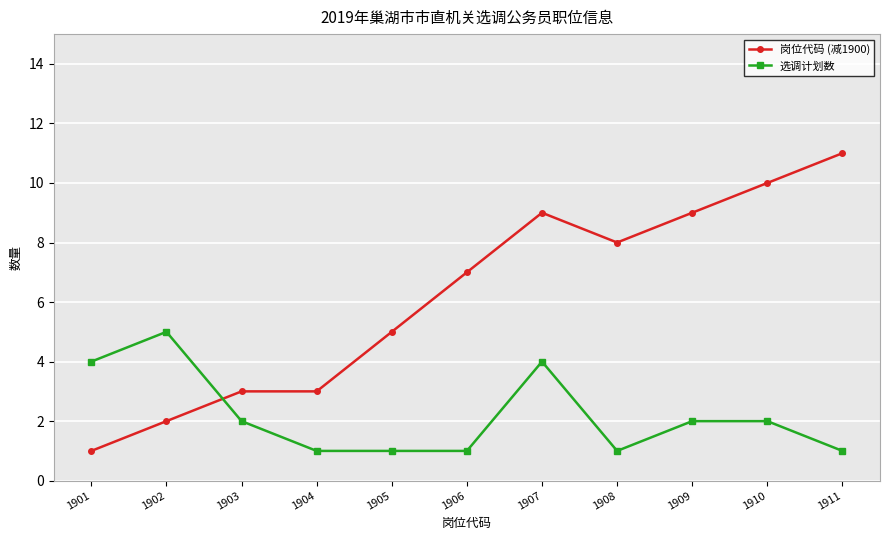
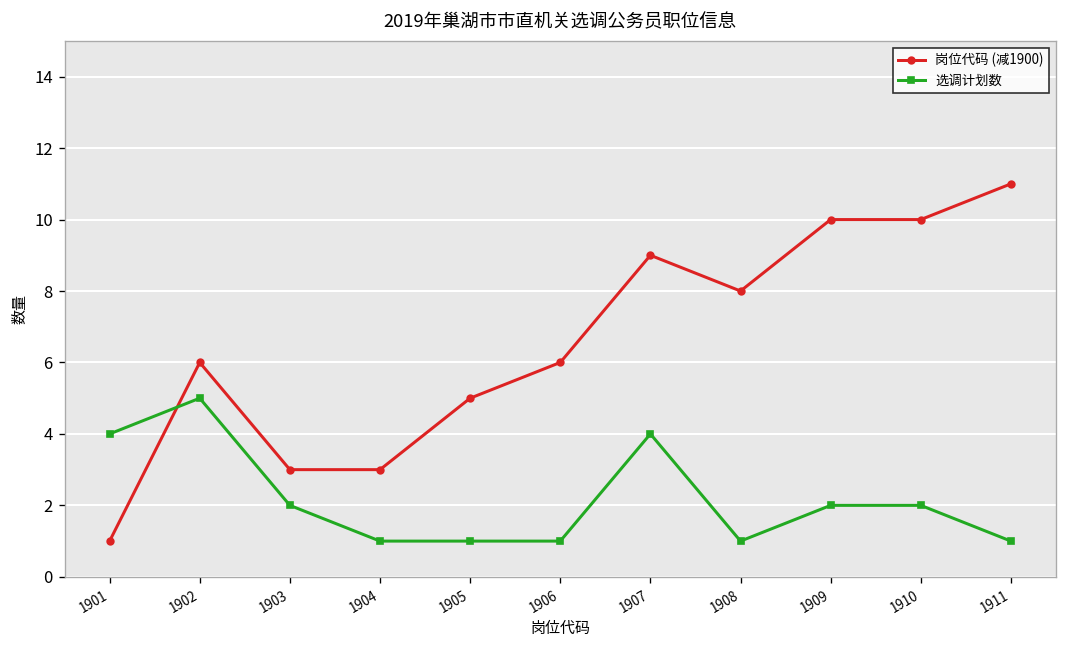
  {
    "岗位代码 (减1900)": {
      "1901": 1.0,
-     "1902": 2.0,
+     "1902": 6.0,
      "1903": 3.0,
      "1904": 3.0,
      "1905": 5.0,
-     "1906": 7.0,
+     "1906": 6.0,
      "1907": 9.0,
      "1908": 8.0,
-     "1909": 9.0,
+     "1909": 10.0,
      "1910": 10.0,
      "1911": 11.0
    },
    "选调计划数": {
      "1901": 4.0,
      "1902": 5.0,
      "1903": 2.0,
      "1904": 1.0,
      "1905": 1.0,
      "1906": 1.0,
      "1907": 4.0,
      "1908": 1.0,
      "1909": 2.0,
      "1910": 2.0,
      "1911": 1.0
    }
  }
